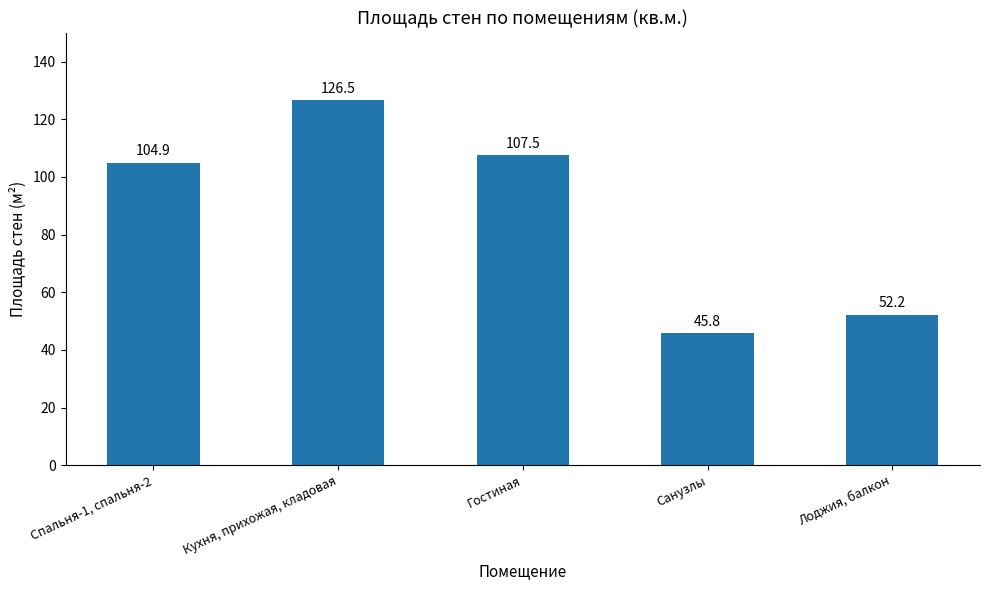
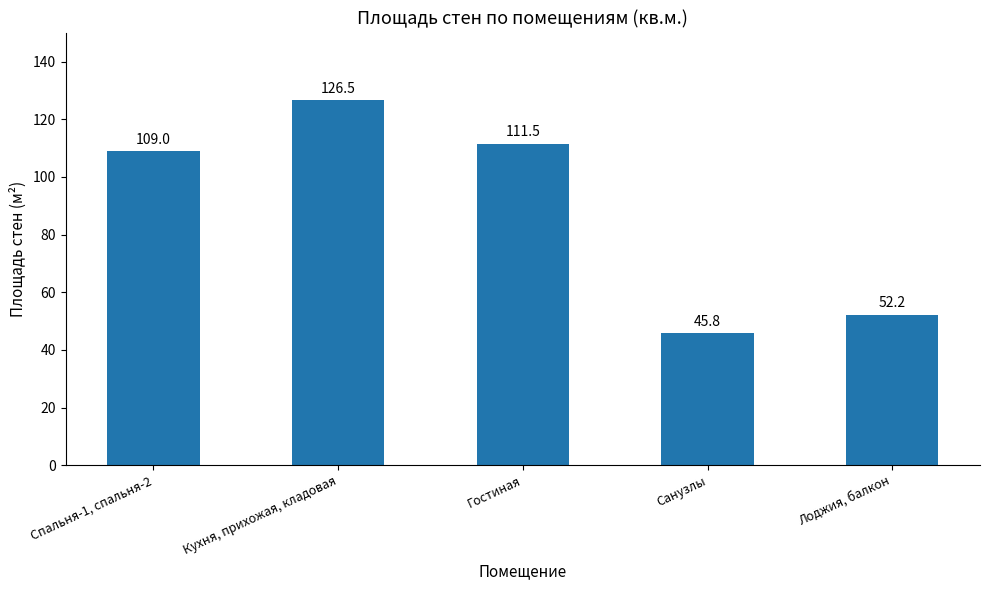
  {
-   "Спальня-1, спальня-2": 104.9,
+   "Спальня-1, спальня-2": 109.0,
    "Кухня, прихожая, кладовая": 126.5,
-   "Гостиная": 107.5,
+   "Гостиная": 111.5,
    "Санузлы": 45.8,
    "Лоджия, балкон": 52.2
  }
